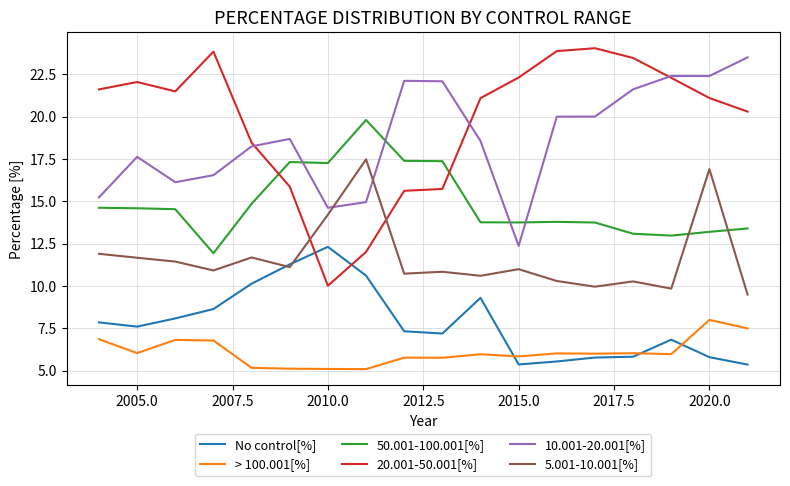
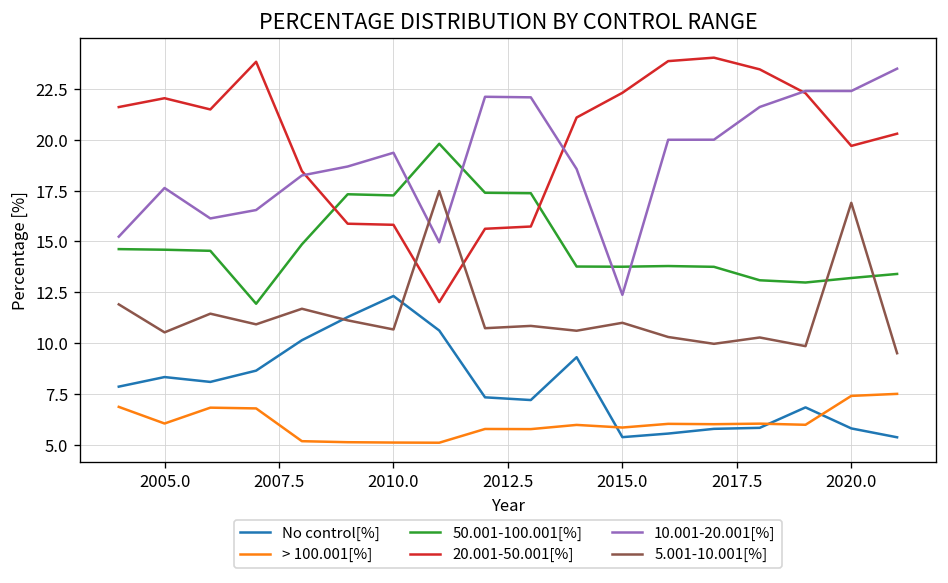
  {
    "No control[%]": {
-     "2005.0": 7.6,
+     "2005.0": 8.3,
      "2010.0": 12.3,
      "2015.0": 5.4,
      "2020.0": 5.8
    },
    "> 100.001[%]": {
      "2005.0": 6.0,
      "2010.0": 5.1,
      "2015.0": 5.8,
-     "2020.0": 8.0
+     "2020.0": 7.4
    },
    "50.001-100.001[%]": {
      "2005.0": 14.6,
      "2010.0": 17.3,
      "2015.0": 13.8,
      "2020.0": 13.2
    },
    "20.001-50.001[%]": {
      "2005.0": 22.0,
-     "2010.0": 10.0,
+     "2010.0": 15.8,
      "2015.0": 22.3,
-     "2020.0": 21.1
+     "2020.0": 19.7
    },
    "10.001-20.001[%]": {
      "2005.0": 17.6,
-     "2010.0": 14.6,
+     "2010.0": 19.4,
      "2015.0": 12.4,
      "2020.0": 22.4
    },
    "5.001-10.001[%]": {
-     "2005.0": 11.7,
-     "2010.0": 14.2,
+     "2005.0": 10.5,
+     "2010.0": 10.7,
      "2015.0": 11.0,
      "2020.0": 16.9
    }
  }
